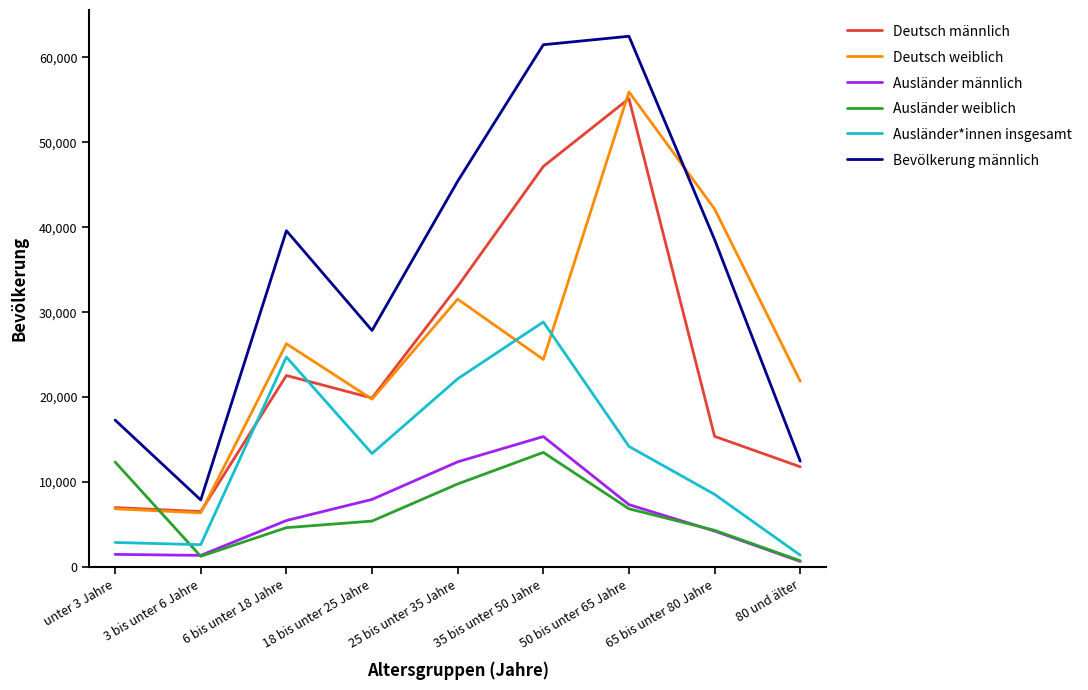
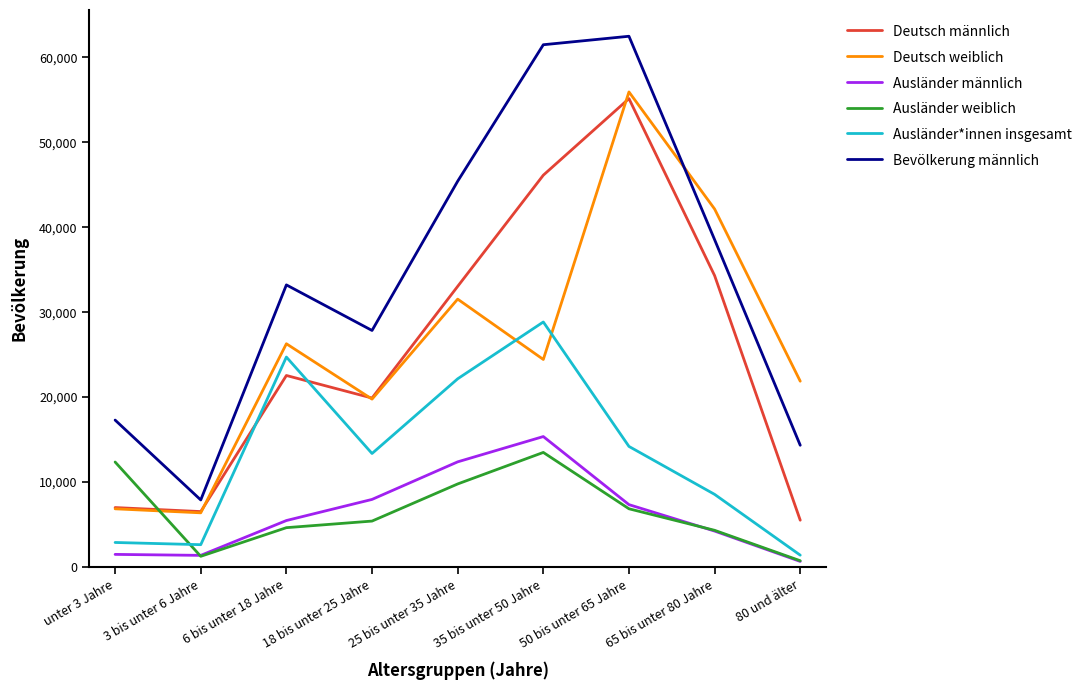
  {
    "Deutsch männlich": {
      "6 bis unter 18 Jahre": "23,000",
      "25 bis unter 35 Jahre": "33,000",
-     "35 bis unter 50 Jahre": "47,000",
+     "35 bis unter 50 Jahre": "46,000",
      "50 bis unter 65 Jahre": "55,000",
-     "65 bis unter 80 Jahre": "15,000",
-     "80 und älter": "12,000"
+     "65 bis unter 80 Jahre": "34,000",
+     "80 und älter": "6,000"
    },
    "Deutsch weiblich": {
      "6 bis unter 18 Jahre": "26,000",
      "25 bis unter 35 Jahre": "32,000",
      "35 bis unter 50 Jahre": "24,000",
      "50 bis unter 65 Jahre": "56,000",
      "65 bis unter 80 Jahre": "42,000",
      "80 und älter": "22,000"
    },
    "Ausländer männlich": {
      "unter 3 Jahre": "1,000",
      "6 bis unter 18 Jahre": "5,000",
      "18 bis unter 25 Jahre": "8,000",
      "25 bis unter 35 Jahre": "12,000",
      "35 bis unter 50 Jahre": "15,000",
      "50 bis unter 65 Jahre": "7,000"
    },
    "Ausländer weiblich": {
      "unter 3 Jahre": "12,000",
      "6 bis unter 18 Jahre": "5,000",
      "18 bis unter 25 Jahre": "5,000",
      "25 bis unter 35 Jahre": "10,000",
      "35 bis unter 50 Jahre": "13,000",
      "50 bis unter 65 Jahre": "7,000"
    },
    "Ausländer*innen insgesamt": {
      "unter 3 Jahre": "3,000",
      "3 bis unter 6 Jahre": "3,000",
      "6 bis unter 18 Jahre": "25,000",
      "18 bis unter 25 Jahre": "13,000",
      "25 bis unter 35 Jahre": "22,000",
      "35 bis unter 50 Jahre": "29,000",
      "50 bis unter 65 Jahre": "14,000",
      "65 bis unter 80 Jahre": "9,000",
      "80 und älter": "1,000"
    },
    "Bevölkerung männlich": {
      "unter 3 Jahre": "17,000",
      "3 bis unter 6 Jahre": "8,000",
-     "6 bis unter 18 Jahre": "40,000",
+     "6 bis unter 18 Jahre": "33,000",
      "18 bis unter 25 Jahre": "28,000",
      "25 bis unter 35 Jahre": "45,000",
      "35 bis unter 50 Jahre": "61,000",
      "50 bis unter 65 Jahre": "62,000",
      "65 bis unter 80 Jahre": "39,000",
-     "80 und älter": "12,000"
+     "80 und älter": "14,000"
    }
  }
